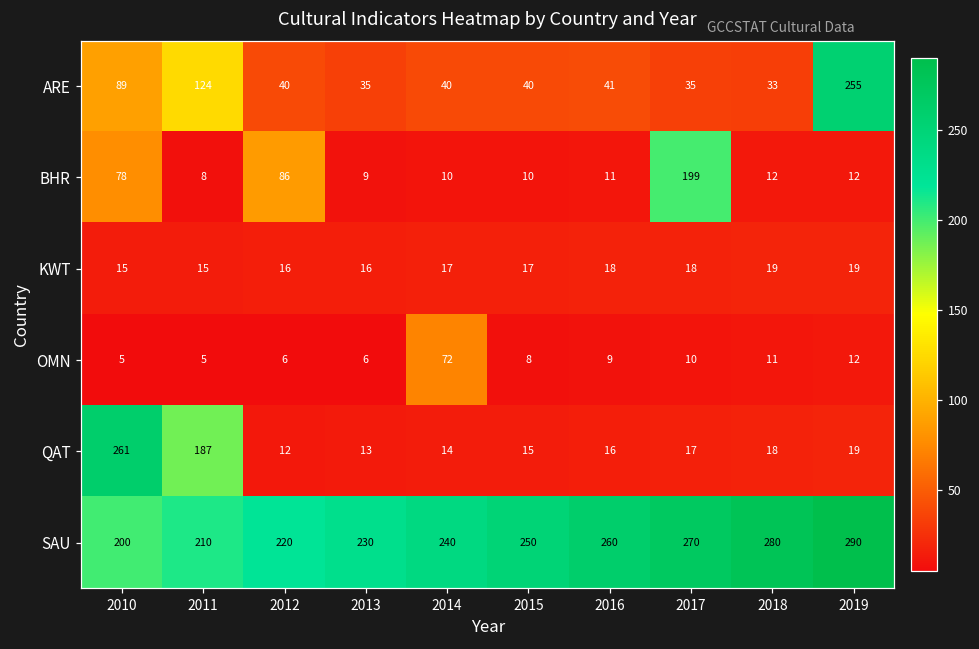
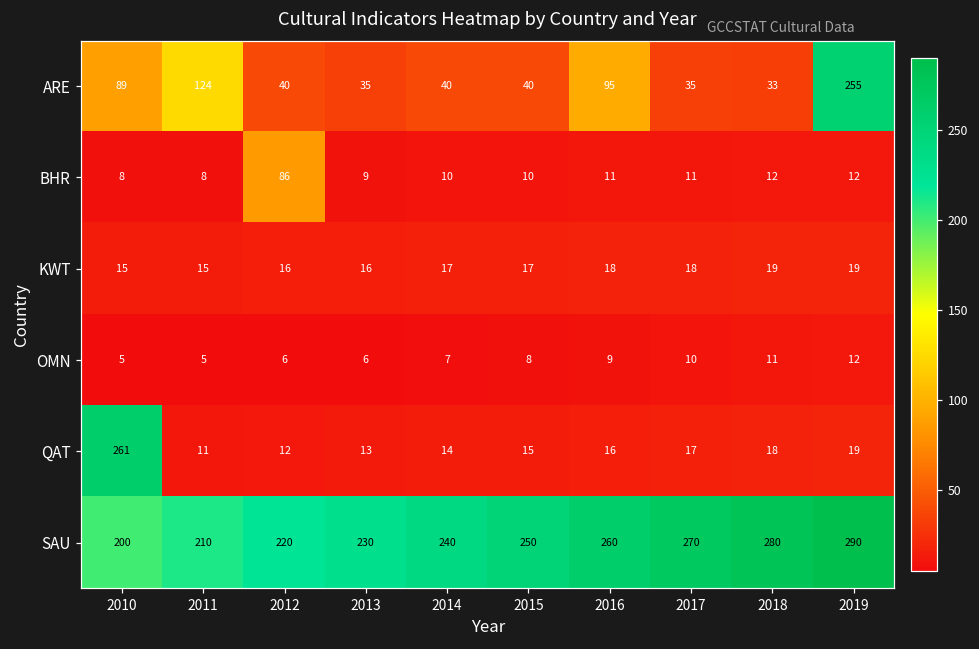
  {
    "ARE": {
      "2010": 89,
      "2011": 124,
      "2012": 40,
      "2013": 35,
      "2014": 40,
      "2015": 40,
-     "2016": 41,
+     "2016": 95,
      "2017": 35,
      "2018": 33,
      "2019": 255
    },
    "BHR": {
-     "2010": 78,
+     "2010": 8,
      "2011": 8,
      "2012": 86,
      "2013": 9,
      "2014": 10,
      "2015": 10,
      "2016": 11,
-     "2017": 199,
+     "2017": 11,
      "2018": 12,
      "2019": 12
    },
    "KWT": {
      "2010": 15,
      "2011": 15,
      "2012": 16,
      "2013": 16,
      "2014": 17,
      "2015": 17,
      "2016": 18,
      "2017": 18,
      "2018": 19,
      "2019": 19
    },
    "OMN": {
      "2010": 5,
      "2011": 5,
      "2012": 6,
      "2013": 6,
-     "2014": 72,
+     "2014": 7,
      "2015": 8,
      "2016": 9,
      "2017": 10,
      "2018": 11,
      "2019": 12
    },
    "QAT": {
      "2010": 261,
-     "2011": 187,
+     "2011": 11,
      "2012": 12,
      "2013": 13,
      "2014": 14,
      "2015": 15,
      "2016": 16,
      "2017": 17,
      "2018": 18,
      "2019": 19
    },
    "SAU": {
      "2010": 200,
      "2011": 210,
      "2012": 220,
      "2013": 230,
      "2014": 240,
      "2015": 250,
      "2016": 260,
      "2017": 270,
      "2018": 280,
      "2019": 290
    }
  }
